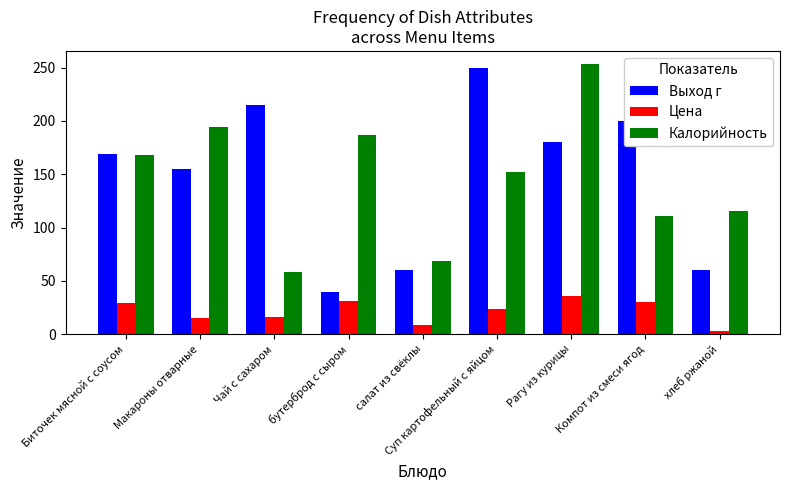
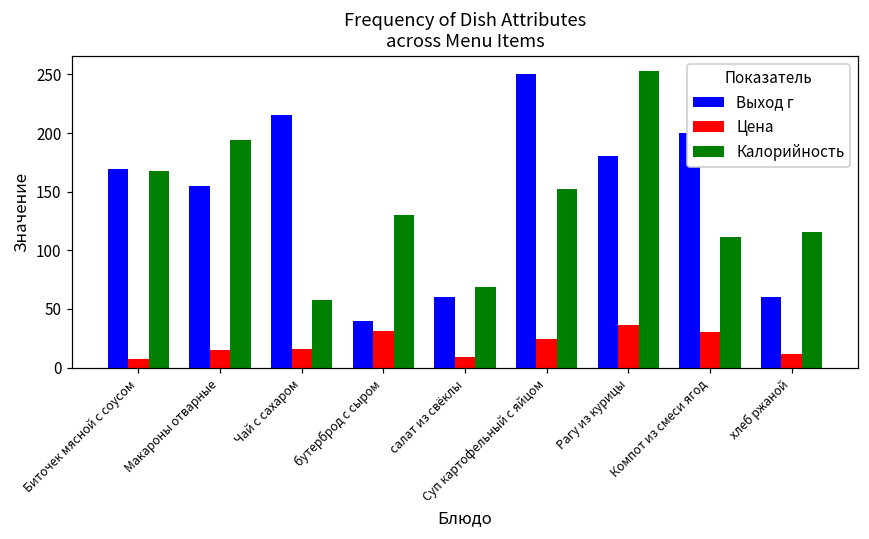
  {
    "Выход г": {
      "Биточек мясной с соусом": 169,
      "Макароны отварные": 155,
      "Чай с сахаром": 215,
      "бутерброд с сыром": 40,
      "салат из свёклы": 60,
      "Суп картофельный с яйцом": 250,
      "Рагу из курицы": 180,
      "хлеб ржаной": 60
    },
    "Цена": {
-     "Биточек мясной с соусом": 29,
+     "Биточек мясной с соусом": 7,
      "Макароны отварные": 15,
      "Чай с сахаром": 16,
      "бутерброд с сыром": 31,
      "салат из свёклы": 9,
      "Суп картофельный с яйцом": 24,
      "Рагу из курицы": 36,
      "Компот из смеси ягод": 30,
-     "хлеб ржаной": 3
+     "хлеб ржаной": 12
    },
    "Калорийность": {
      "Биточек мясной с соусом": 168,
      "Макароны отварные": 194,
      "Чай с сахаром": 58,
-     "бутерброд с сыром": 187,
+     "бутерброд с сыром": 130,
      "салат из свёклы": 69,
      "Суп картофельный с яйцом": 152,
      "Рагу из курицы": 253,
      "Компот из смеси ягод": 111,
      "хлеб ржаной": 115
    }
  }
